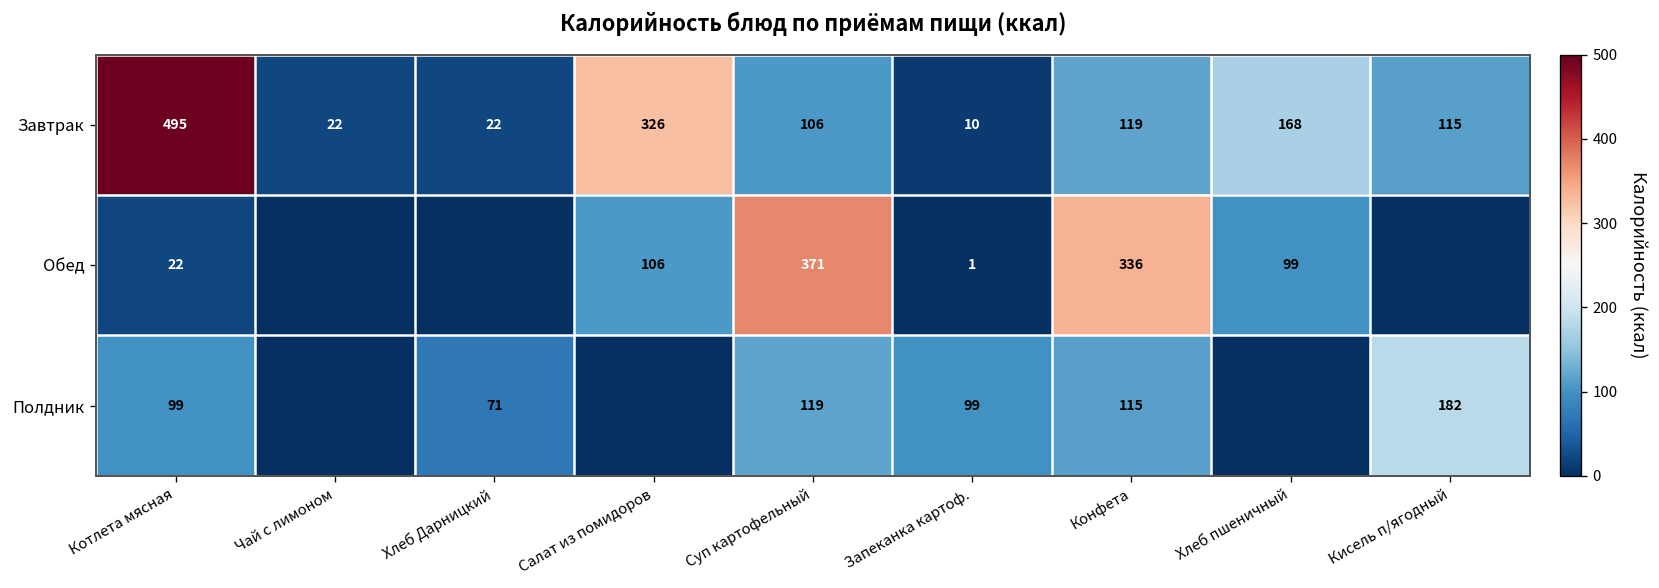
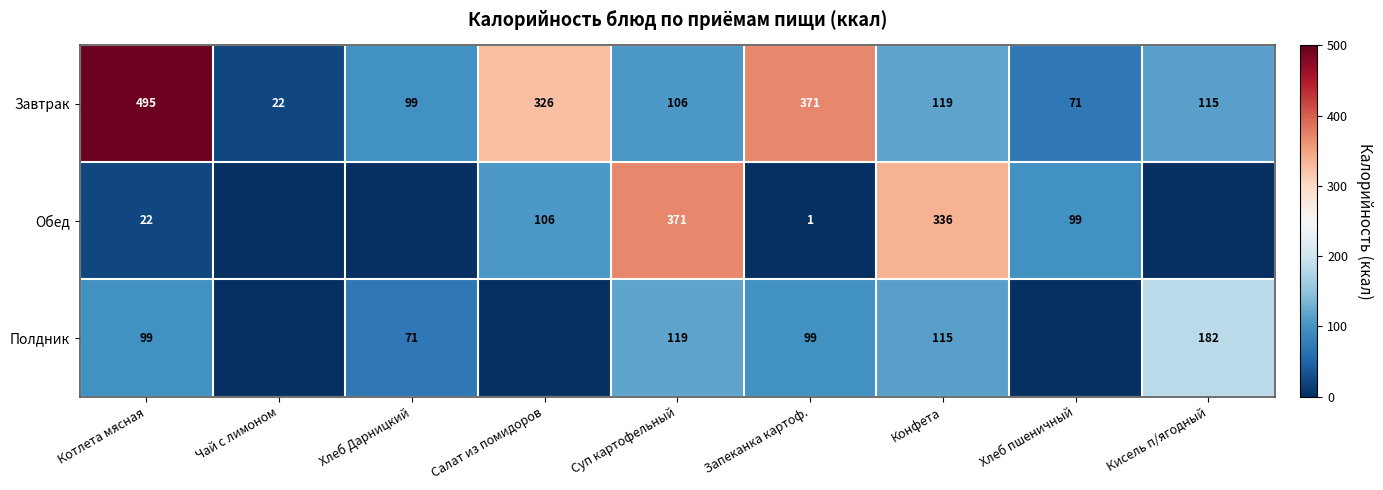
  {
    "Завтрак": {
      "Котлета мясная": 495,
      "Чай с лимоном": 22,
-     "Хлеб Дарницкий": 22,
+     "Хлеб Дарницкий": 99,
      "Салат из помидоров": 326,
      "Суп картофельный": 106,
-     "Запеканка картоф.": 10,
+     "Запеканка картоф.": 371,
      "Конфета": 119,
-     "Хлеб пшеничный": 168,
+     "Хлеб пшеничный": 71,
      "Кисель п/ягодный": 115
    },
    "Обед": {
      "Котлета мясная": 22,
      "Салат из помидоров": 106,
      "Суп картофельный": 371,
      "Запеканка картоф.": 1,
      "Конфета": 336,
      "Хлеб пшеничный": 99
    },
    "Полдник": {
      "Котлета мясная": 99,
      "Хлеб Дарницкий": 71,
      "Суп картофельный": 119,
      "Запеканка картоф.": 99,
      "Конфета": 115,
      "Кисель п/ягодный": 182
    }
  }
